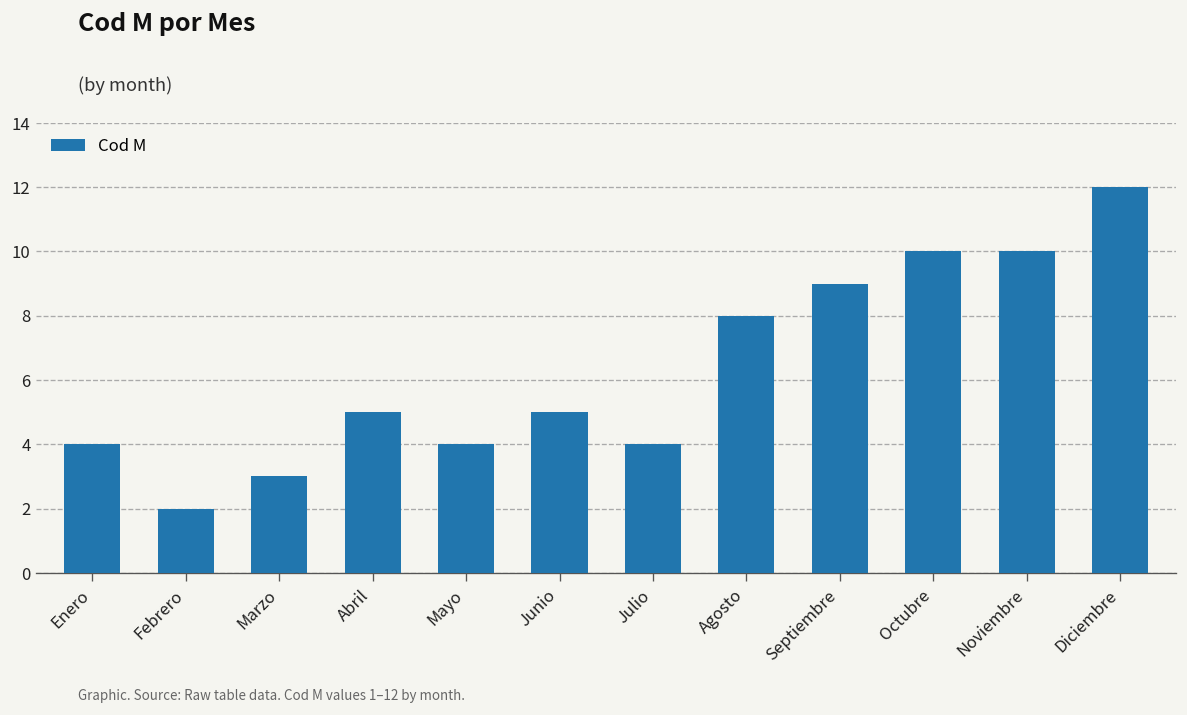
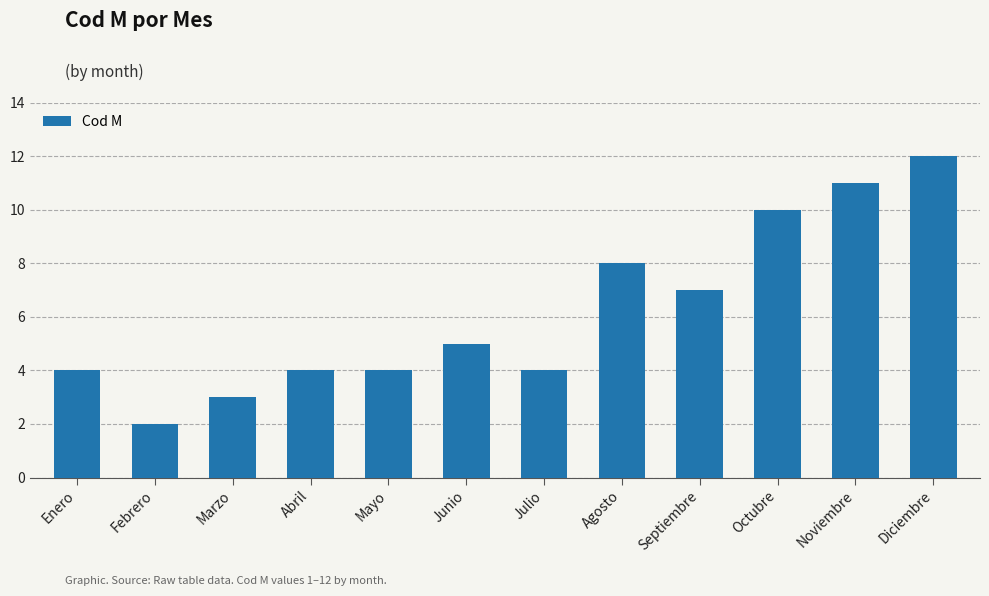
  {
    "Enero": 4,
    "Febrero": 2,
    "Marzo": 3,
-   "Abril": 5,
+   "Abril": 4,
    "Mayo": 4,
    "Junio": 5,
    "Julio": 4,
    "Agosto": 8,
-   "Septiembre": 9,
+   "Septiembre": 7,
    "Octubre": 10,
-   "Noviembre": 10,
+   "Noviembre": 11,
    "Diciembre": 12
  }
